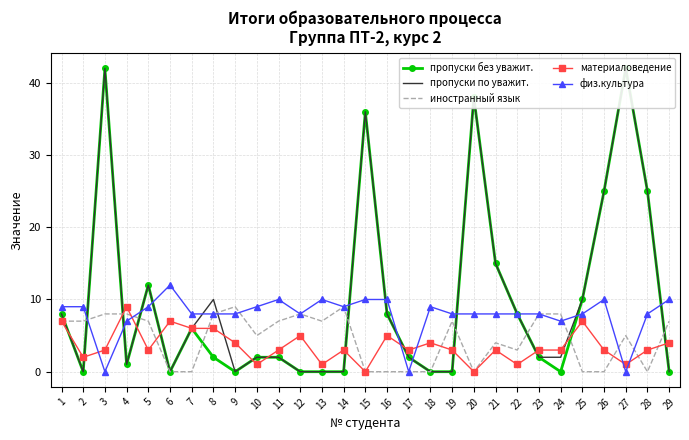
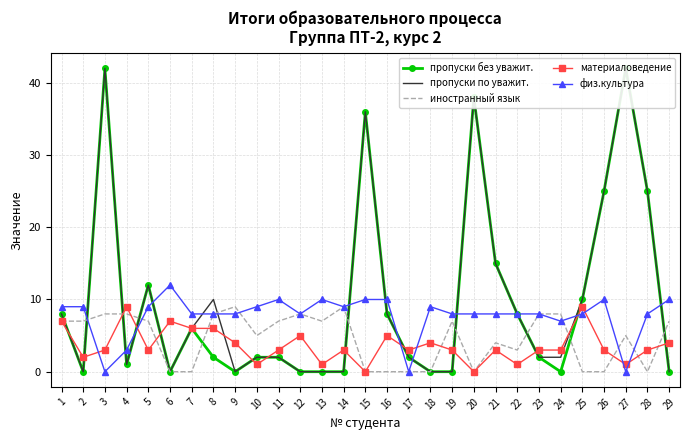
  {
    "пропуски без уважит.": {
      "8": 2,
      "24": 0
    },
    "пропуски по уважит.": {
      "8": 10,
      "24": 2
    },
    "иностранный язык": {
      "2": 7,
      "3": 8,
      "4": 8,
      "5": 7,
      "7": 0,
      "9": 9,
      "10": 5,
      "11": 7,
      "13": 7,
      "16": 0,
      "19": 7,
      "21": 4,
      "22": 3,
      "24": 8,
      "25": 0,
      "26": 0,
      "27": 5,
      "28": 0,
      "29": 7
    },
    "материаловедение": {
      "2": 2,
      "3": 3,
      "4": 9,
      "5": 3,
      "6": 7,
      "8": 6,
      "9": 4,
      "10": 1,
      "11": 3,
      "12": 5,
      "13": 1,
      "14": 3,
      "16": 5,
      "17": 3,
      "18": 4,
      "19": 3,
      "21": 3,
      "22": 1,
      "23": 3,
      "24": 3,
-     "25": 7,
+     "25": 9,
      "26": 3,
      "27": 1,
      "28": 3,
      "29": 4
    },
    "физ.культура": {
      "1": 9,
      "2": 9,
      "3": 0,
-     "4": 7,
+     "4": 3,
      "5": 9,
      "6": 12,
      "7": 8,
      "9": 8,
      "10": 9,
      "11": 10,
      "13": 10,
      "15": 10,
      "16": 10,
      "18": 9,
      "19": 8,
      "20": 8,
      "21": 8,
      "24": 7,
      "25": 8,
      "26": 10,
      "27": 0,
      "28": 8,
      "29": 10
    }
  }
